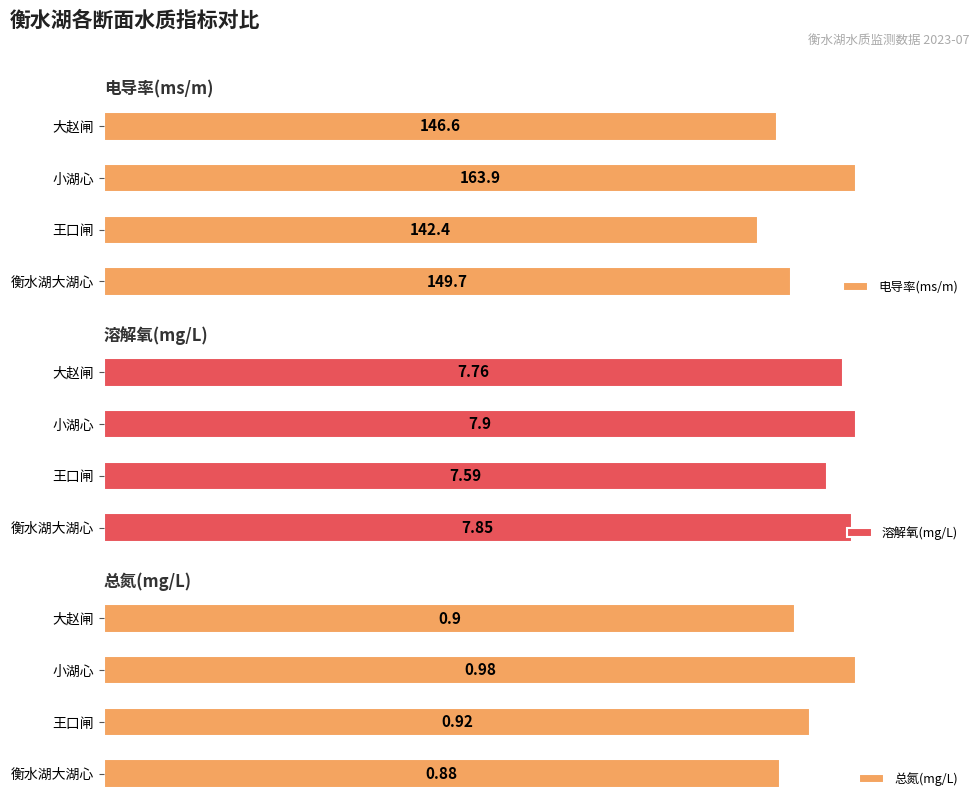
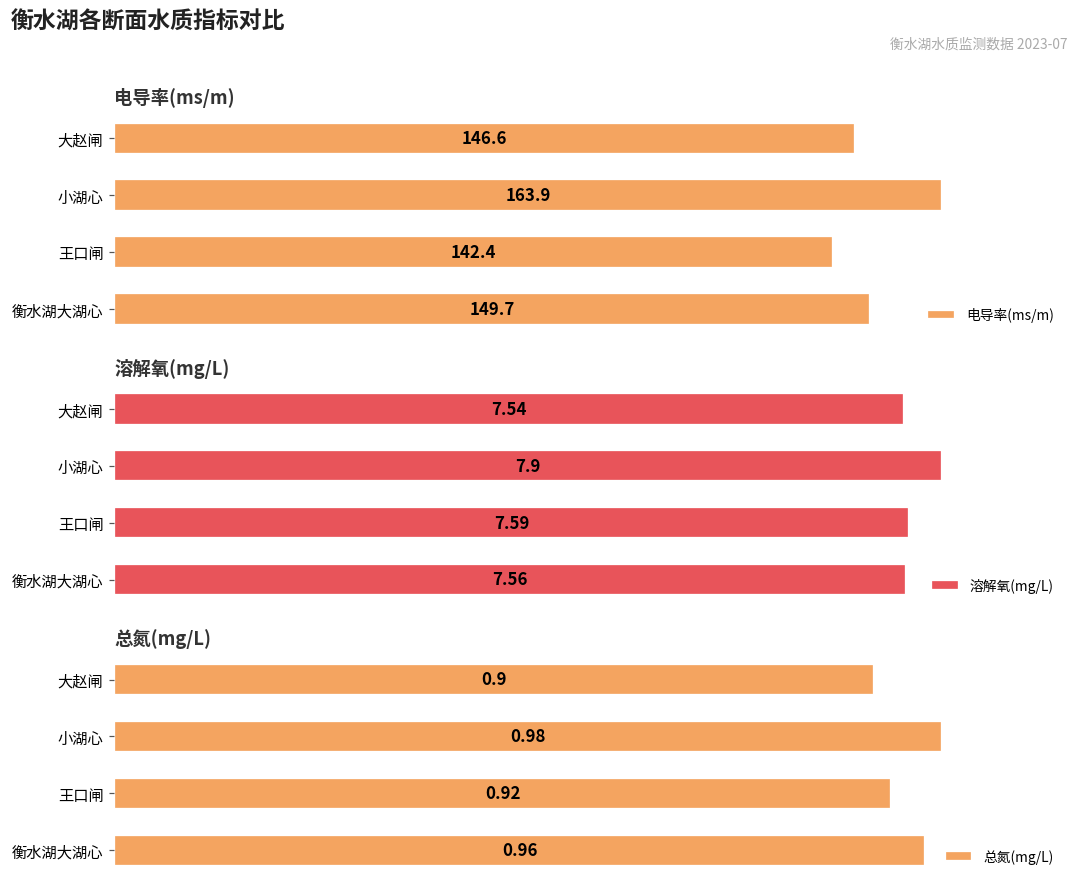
  {
    "电导率(ms/m)": {
      "大赵闸": 146.6,
      "小湖心": 163.9,
      "王口闸": 142.4,
      "衡水湖大湖心": 149.7
    },
    "溶解氧(mg/L)": {
-     "大赵闸": 7.76,
+     "大赵闸": 7.54,
      "小湖心": 7.9,
      "王口闸": 7.59,
-     "衡水湖大湖心": 7.85
+     "衡水湖大湖心": 7.56
    },
    "总氮(mg/L)": {
      "大赵闸": 0.9,
      "小湖心": 0.98,
      "王口闸": 0.92,
-     "衡水湖大湖心": 0.88
+     "衡水湖大湖心": 0.96
    }
  }
